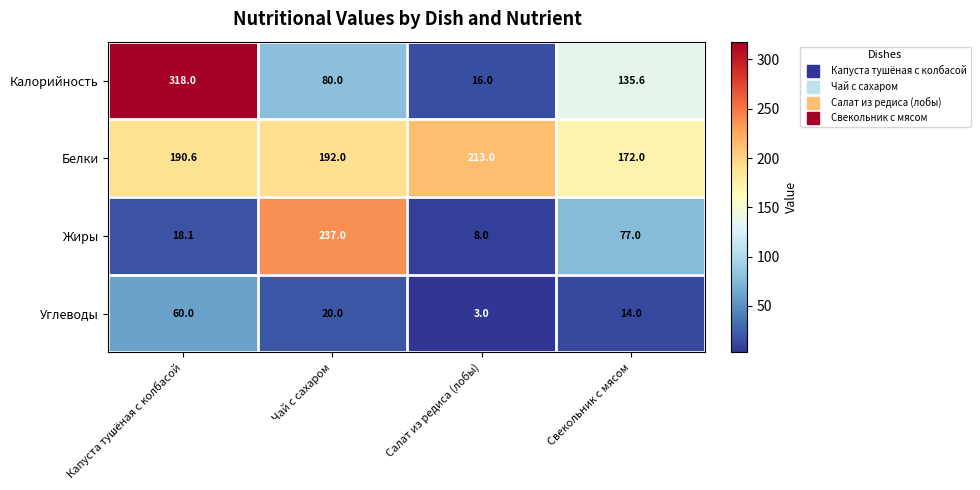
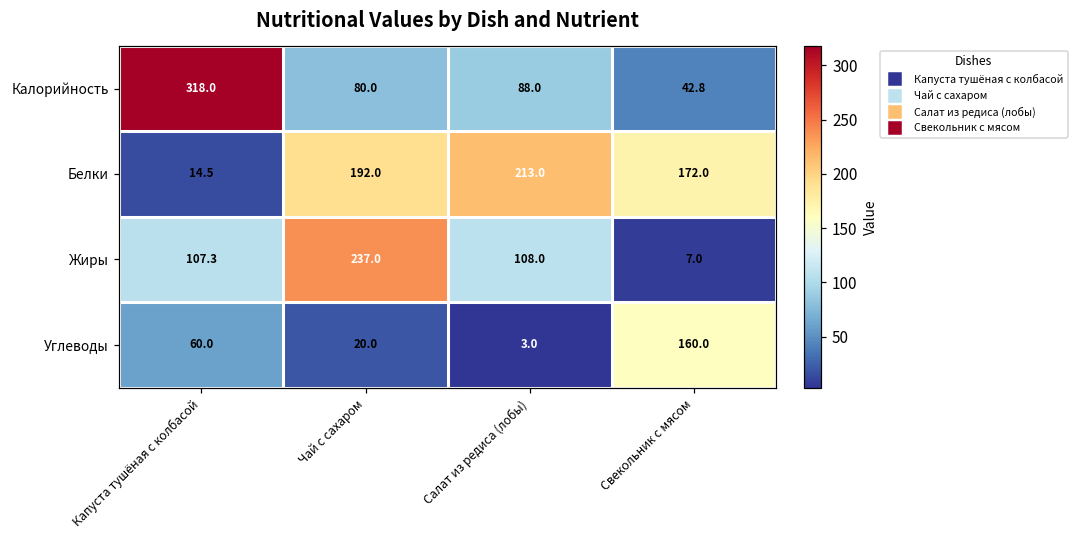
  {
    "Калорийность": {
      "Капуста тушёная с колбасой": 318.0,
      "Чай с сахаром": 80.0,
-     "Салат из редиса (лобы)": 16.0,
-     "Свекольник с мясом": 135.6
+     "Салат из редиса (лобы)": 88.0,
+     "Свекольник с мясом": 42.8
    },
    "Белки": {
-     "Капуста тушёная с колбасой": 190.6,
+     "Капуста тушёная с колбасой": 14.5,
      "Чай с сахаром": 192.0,
      "Салат из редиса (лобы)": 213.0,
      "Свекольник с мясом": 172.0
    },
    "Жиры": {
-     "Капуста тушёная с колбасой": 18.1,
+     "Капуста тушёная с колбасой": 107.3,
      "Чай с сахаром": 237.0,
-     "Салат из редиса (лобы)": 8.0,
-     "Свекольник с мясом": 77.0
+     "Салат из редиса (лобы)": 108.0,
+     "Свекольник с мясом": 7.0
    },
    "Углеводы": {
      "Капуста тушёная с колбасой": 60.0,
      "Чай с сахаром": 20.0,
      "Салат из редиса (лобы)": 3.0,
-     "Свекольник с мясом": 14.0
+     "Свекольник с мясом": 160.0
    }
  }
